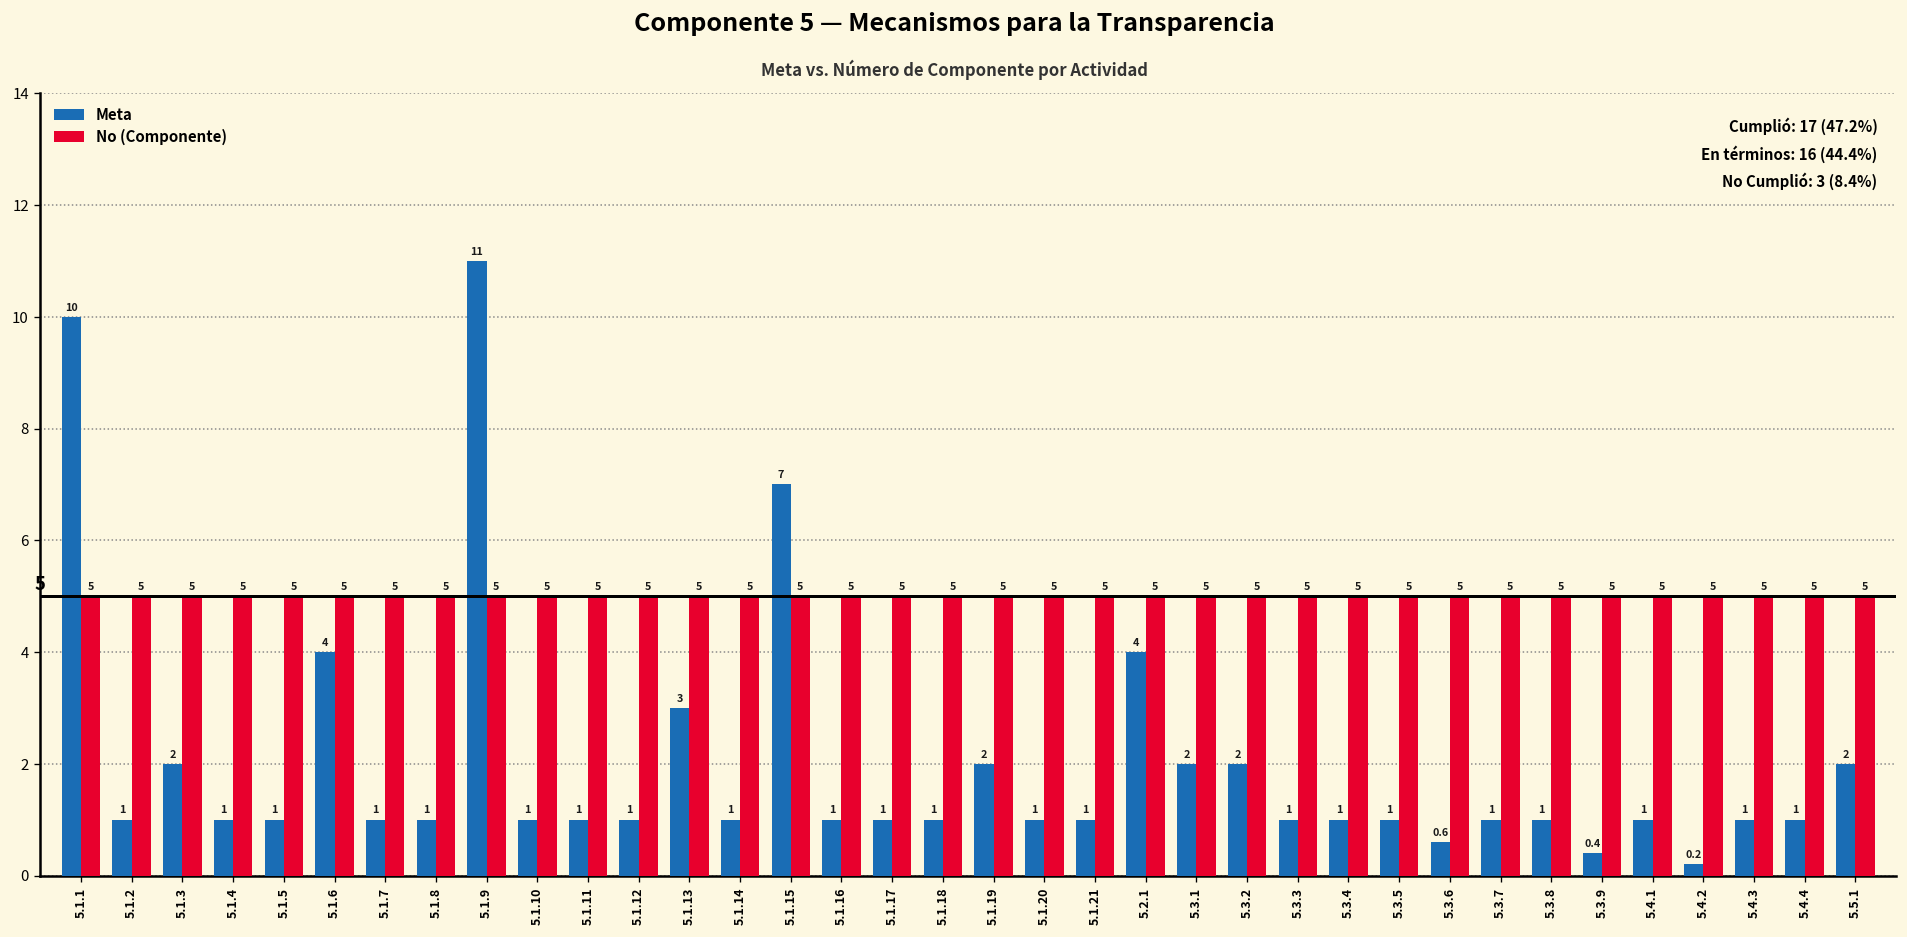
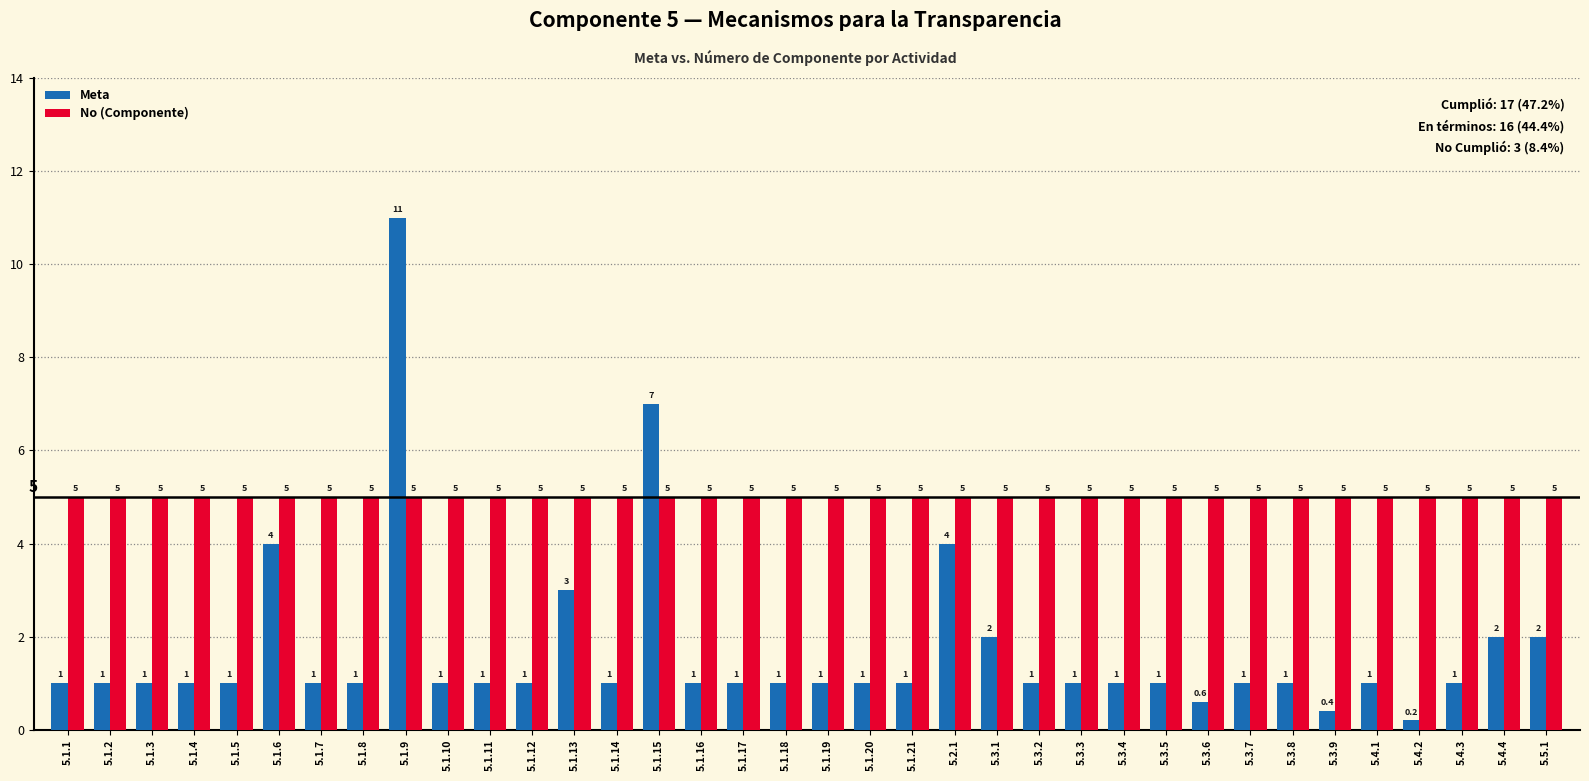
  {
    "Meta": {
-     "5.1.1": 10,
+     "5.1.1": 1,
      "5.1.2": 1,
-     "5.1.3": 2,
+     "5.1.3": 1,
      "5.1.4": 1,
      "5.1.5": 1,
      "5.1.6": 4,
      "5.1.7": 1,
      "5.1.8": 1,
      "5.1.9": 11,
      "5.1.10": 1,
      "5.1.11": 1,
      "5.1.12": 1,
      "5.1.13": 3,
      "5.1.14": 1,
      "5.1.15": 7,
      "5.1.16": 1,
      "5.1.17": 1,
      "5.1.18": 1,
-     "5.1.19": 2,
+     "5.1.19": 1,
      "5.1.20": 1,
      "5.1.21": 1,
      "5.2.1": 4,
      "5.3.1": 2,
-     "5.3.2": 2,
+     "5.3.2": 1,
      "5.3.3": 1,
      "5.3.4": 1,
      "5.3.5": 1,
      "5.3.6": 0.6,
      "5.3.7": 1,
      "5.3.8": 1,
      "5.3.9": 0.4,
      "5.4.1": 1,
      "5.4.2": 0.2,
      "5.4.3": 1,
-     "5.4.4": 1,
+     "5.4.4": 2,
      "5.5.1": 2
    },
    "No (Componente)": {
      "5.1.1": 5,
      "5.1.2": 5,
      "5.1.3": 5,
      "5.1.4": 5,
      "5.1.5": 5,
      "5.1.6": 5,
      "5.1.7": 5,
      "5.1.8": 5,
      "5.1.9": 5,
      "5.1.10": 5,
      "5.1.11": 5,
      "5.1.12": 5,
      "5.1.13": 5,
      "5.1.14": 5,
      "5.1.15": 5,
      "5.1.16": 5,
      "5.1.17": 5,
      "5.1.18": 5,
      "5.1.19": 5,
      "5.1.20": 5,
      "5.1.21": 5,
      "5.2.1": 5,
      "5.3.1": 5,
      "5.3.2": 5,
      "5.3.3": 5,
      "5.3.4": 5,
      "5.3.5": 5,
      "5.3.6": 5,
      "5.3.7": 5,
      "5.3.8": 5,
      "5.3.9": 5,
      "5.4.1": 5,
      "5.4.2": 5,
      "5.4.3": 5,
      "5.4.4": 5,
      "5.5.1": 5
    }
  }
